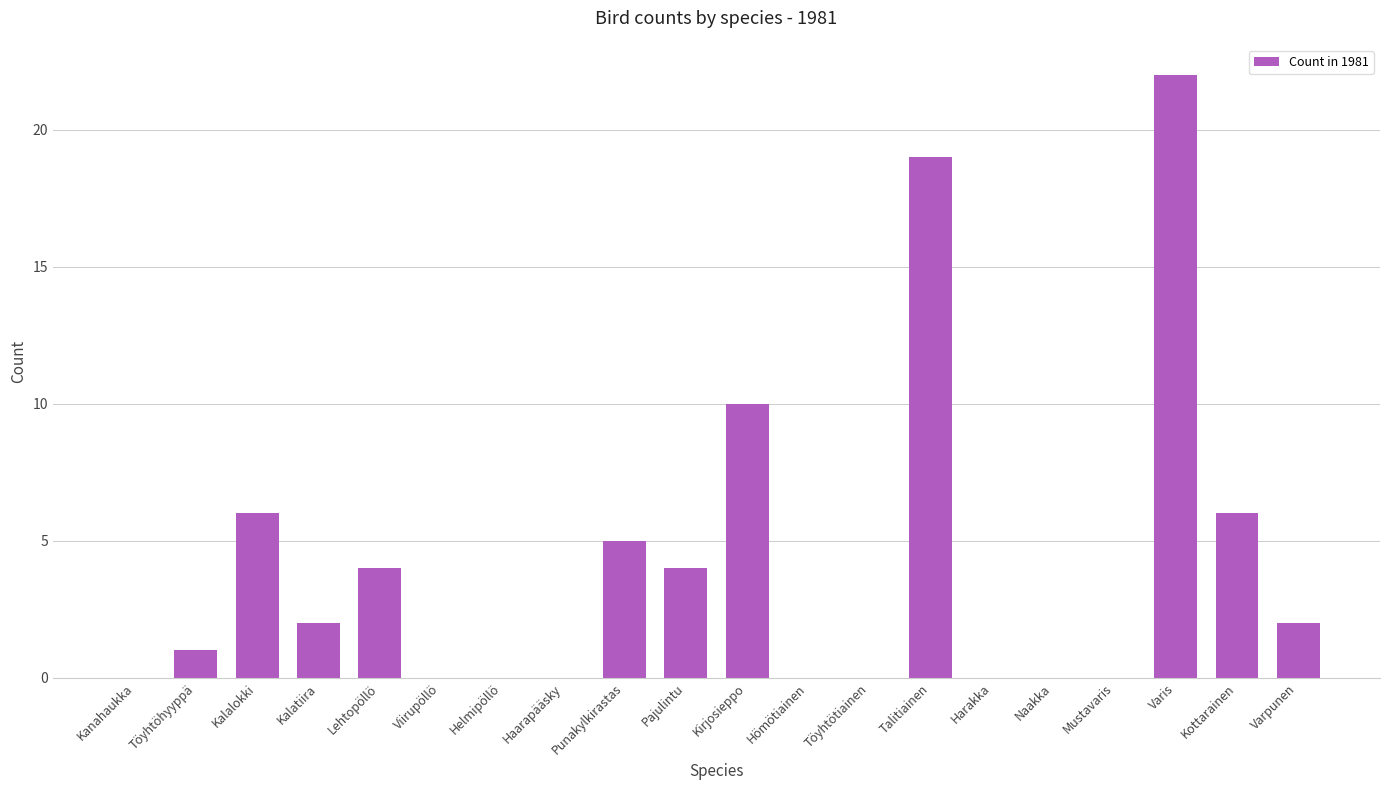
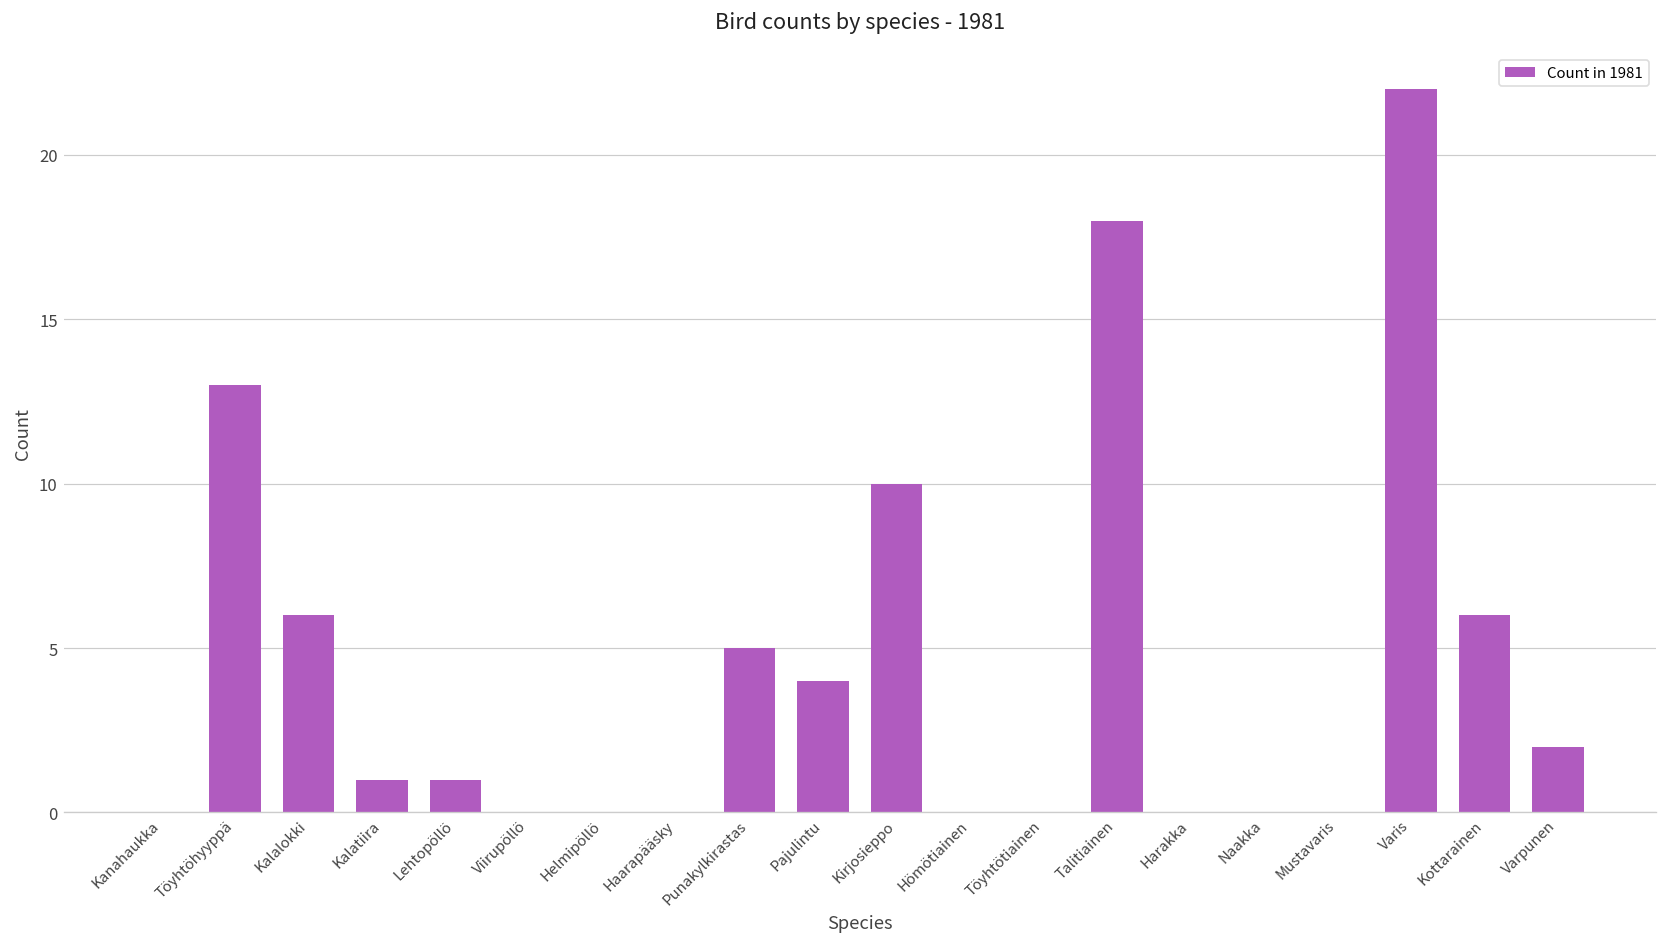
  {
    "Kanahaukka": 0,
-   "Töyhtöhyyppä": 1,
+   "Töyhtöhyyppä": 13,
    "Kalalokki": 6,
-   "Kalatiira": 2,
-   "Lehtopöllö": 4,
+   "Kalatiira": 1,
+   "Lehtopöllö": 1,
    "Viirupöllö": 0,
    "Helmipöllö": 0,
    "Haarapääsky": 0,
    "Punakylkirastas": 5,
    "Pajulintu": 4,
    "Kirjosieppo": 10,
    "Hömötiainen": 0,
    "Töyhtötiainen": 0,
-   "Talitiainen": 19,
+   "Talitiainen": 18,
    "Harakka": 0,
    "Naakka": 0,
    "Mustavaris": 0,
    "Varis": 22,
    "Kottarainen": 6,
    "Varpunen": 2
  }
